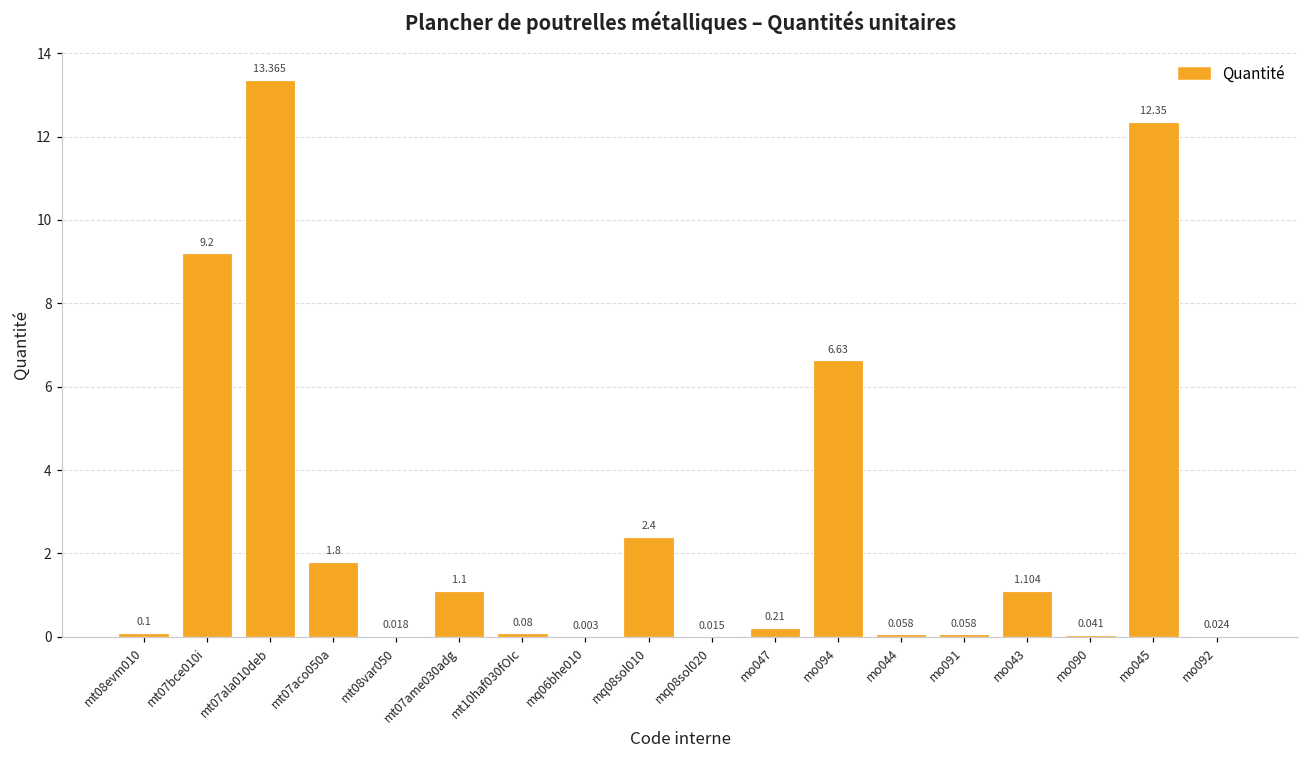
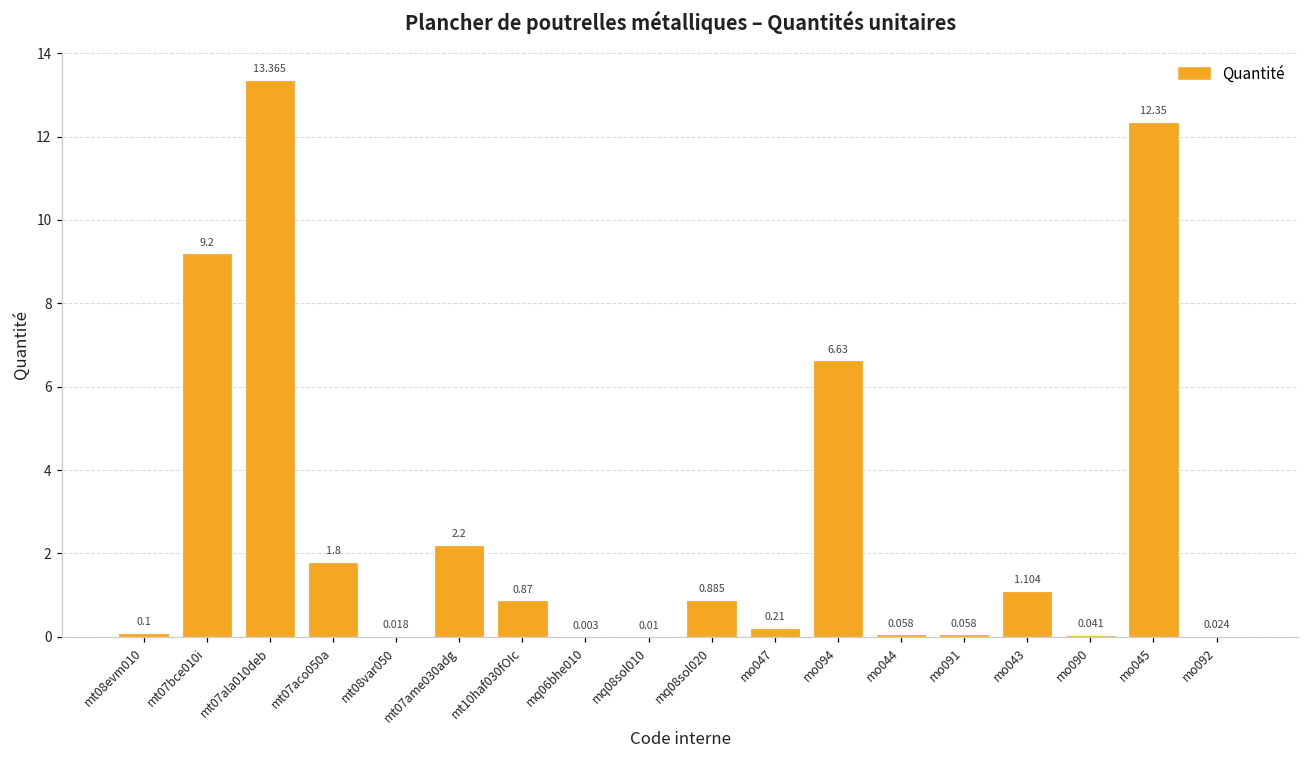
  {
    "mt08evm010": 0.1,
    "mt07bce010i": 9.2,
    "mt07ala010deb": 13.365,
    "mt07aco050a": 1.8,
    "mt08var050": 0.018,
-   "mt07ame030adg": 1.1,
-   "mt10haf030fOIc": 0.08,
+   "mt07ame030adg": 2.2,
+   "mt10haf030fOIc": 0.87,
    "mq06bhe010": 0.003,
-   "mq08sol010": 2.4,
-   "mq08sol020": 0.015,
+   "mq08sol010": 0.01,
+   "mq08sol020": 0.885,
    "mo047": 0.21,
    "mo094": 6.63,
    "mo044": 0.058,
    "mo091": 0.058,
    "mo043": 1.104,
    "mo090": 0.041,
    "mo045": 12.35,
    "mo092": 0.024
  }
